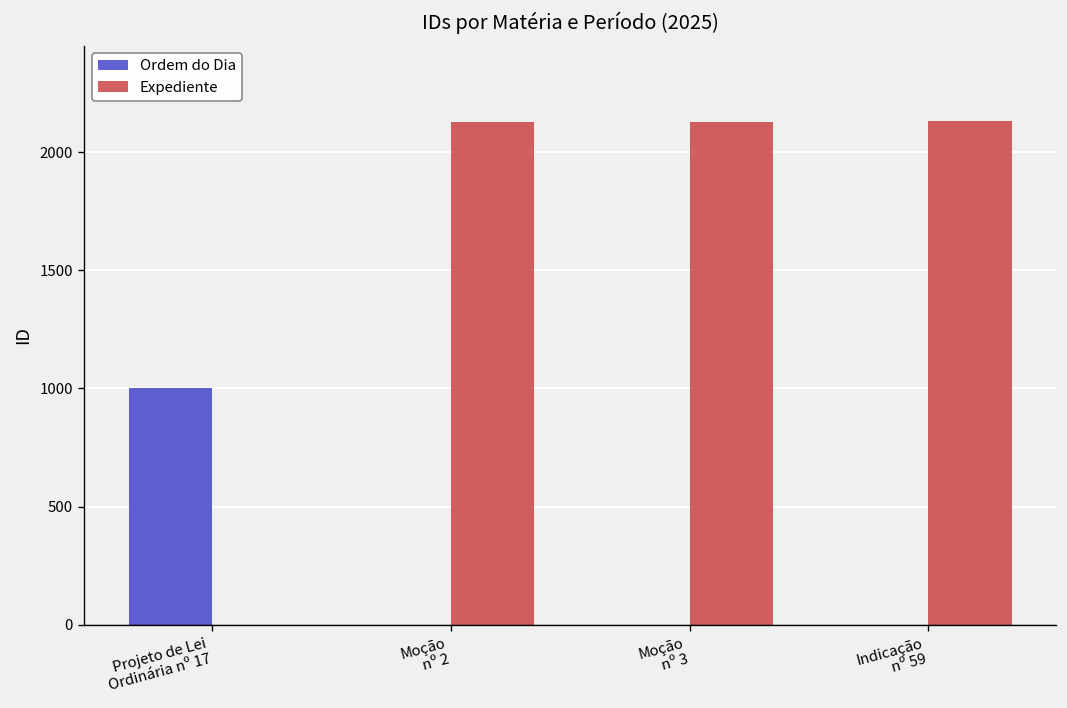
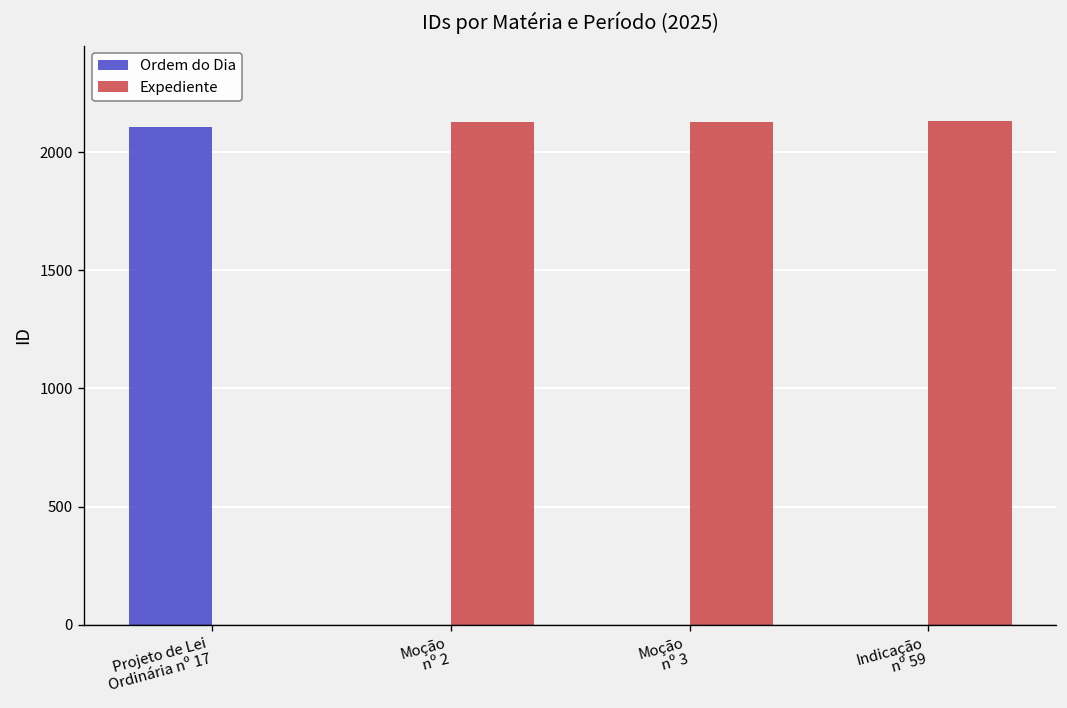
  {
    "Ordem do Dia": {
-     "Projeto de Lei Ordinária nº 17": 1000,
+     "Projeto de Lei Ordinária nº 17": 2110,
      "Moção nº 2": 0,
      "Moção nº 3": 0,
      "Indicação nº 59": 0
    },
    "Expediente": {
      "Projeto de Lei Ordinária nº 17": 0,
      "Moção nº 2": 2130,
      "Moção nº 3": 2130,
      "Indicação nº 59": 2130
    }
  }
